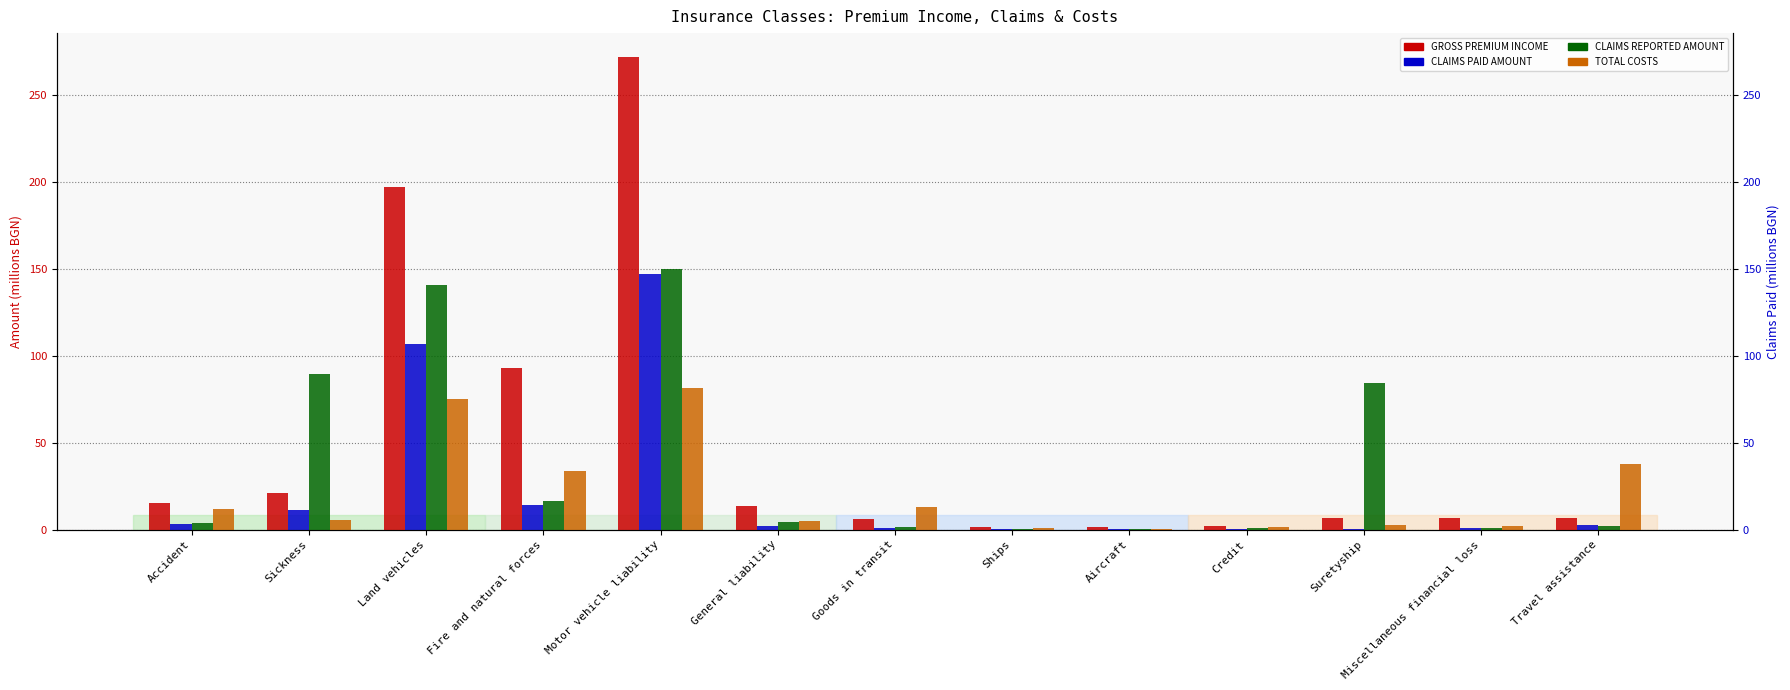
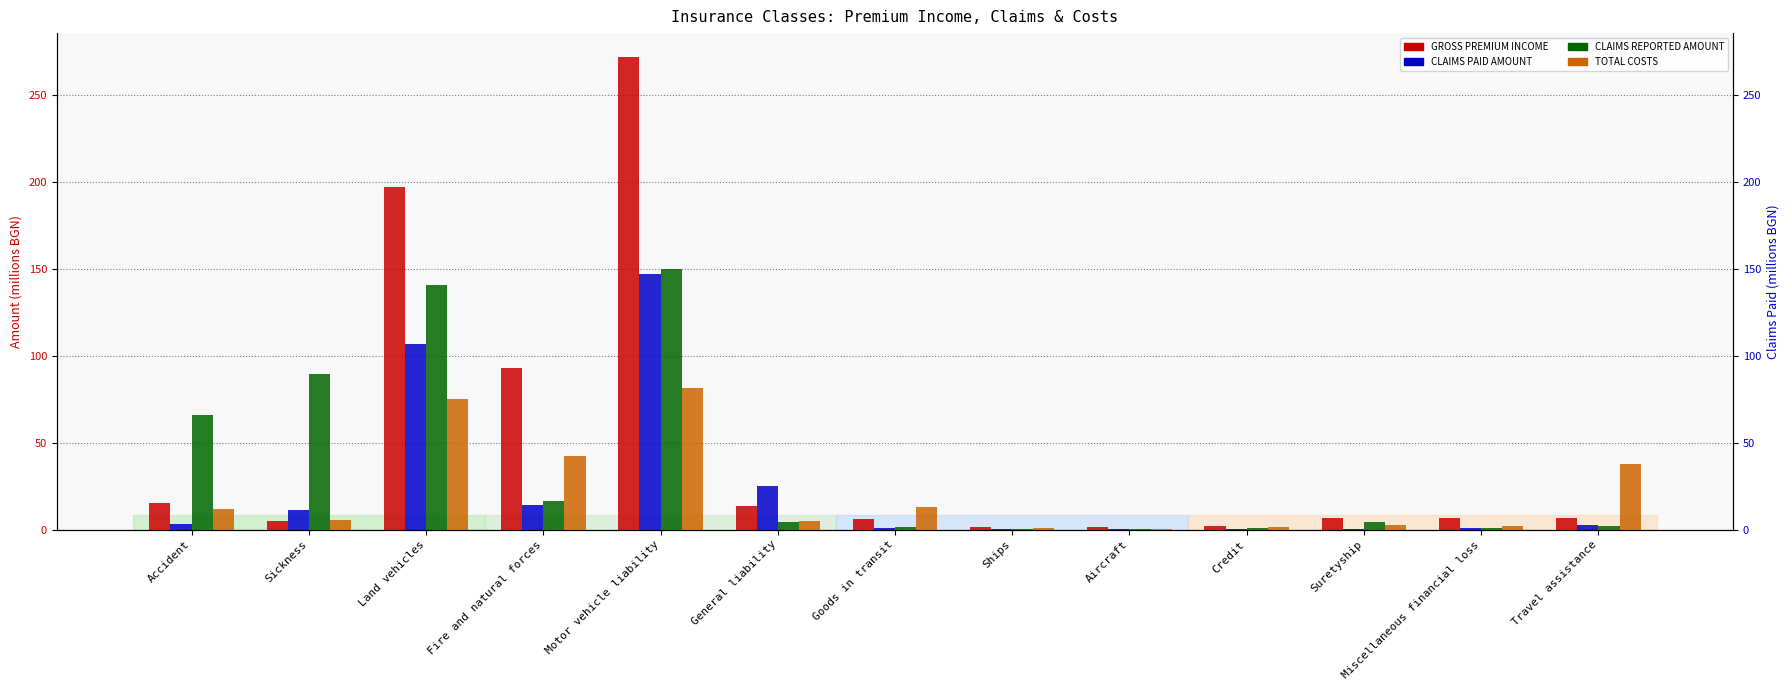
  {
    "GROSS PREMIUM INCOME": {
      "Accident": 15,
-     "Sickness": 21,
+     "Sickness": 5,
      "Land vehicles": 197,
      "Fire and natural forces": 93,
      "Motor vehicle liability": 272,
      "General liability": 14,
      "Goods in transit": 6,
      "Ships": 2,
      "Aircraft": 2,
      "Credit": 2,
      "Suretyship": 7,
      "Miscellaneous financial loss": 6,
      "Travel assistance": 7
    },
    "CLAIMS PAID AMOUNT": {
      "Accident": 3,
      "Sickness": 11,
      "Land vehicles": 107,
      "Fire and natural forces": 14,
      "Motor vehicle liability": 147,
-     "General liability": 2,
+     "General liability": 25,
      "Travel assistance": 2
    },
    "CLAIMS REPORTED AMOUNT": {
-     "Accident": 4,
+     "Accident": 66,
      "Sickness": 89,
      "Land vehicles": 141,
      "Fire and natural forces": 17,
      "Motor vehicle liability": 150,
      "General liability": 4,
      "Goods in transit": 2,
-     "Suretyship": 84,
+     "Suretyship": 4,
      "Travel assistance": 2
    },
    "TOTAL COSTS": {
      "Accident": 12,
      "Sickness": 5,
      "Land vehicles": 75,
-     "Fire and natural forces": 34,
+     "Fire and natural forces": 42,
      "Motor vehicle liability": 82,
      "General liability": 5,
      "Goods in transit": 13,
      "Suretyship": 3,
      "Miscellaneous financial loss": 2,
      "Travel assistance": 38
    }
  }
